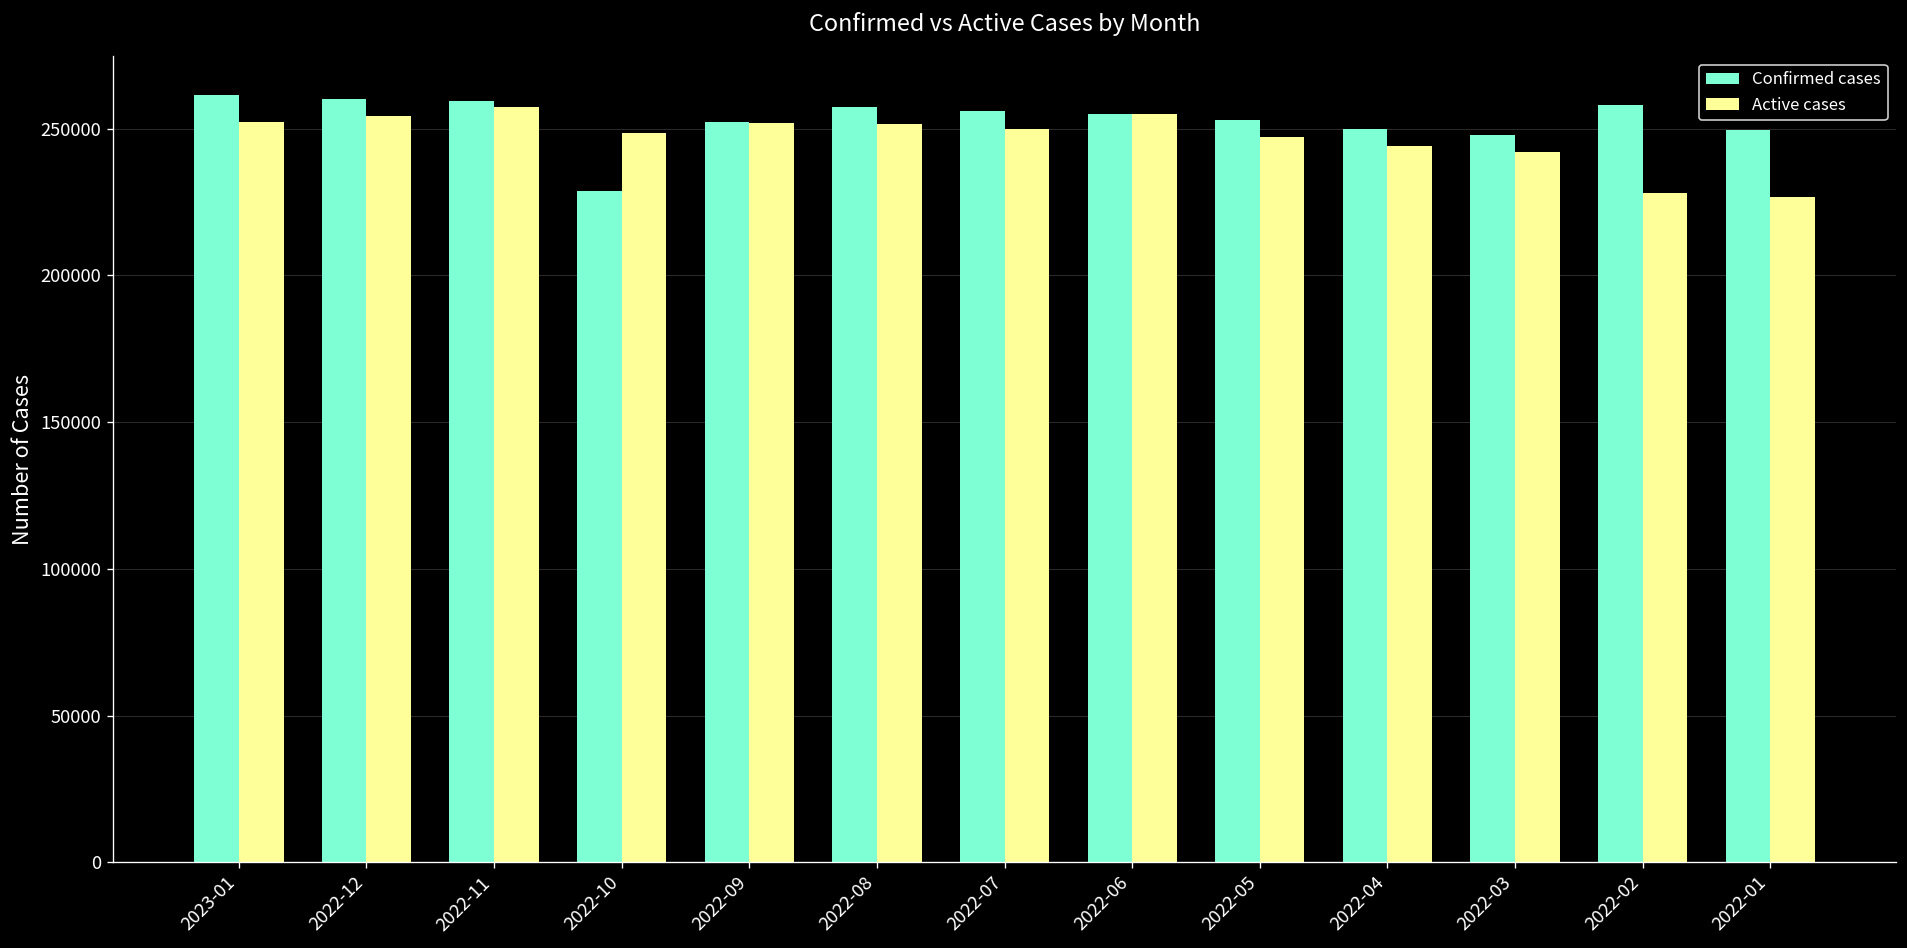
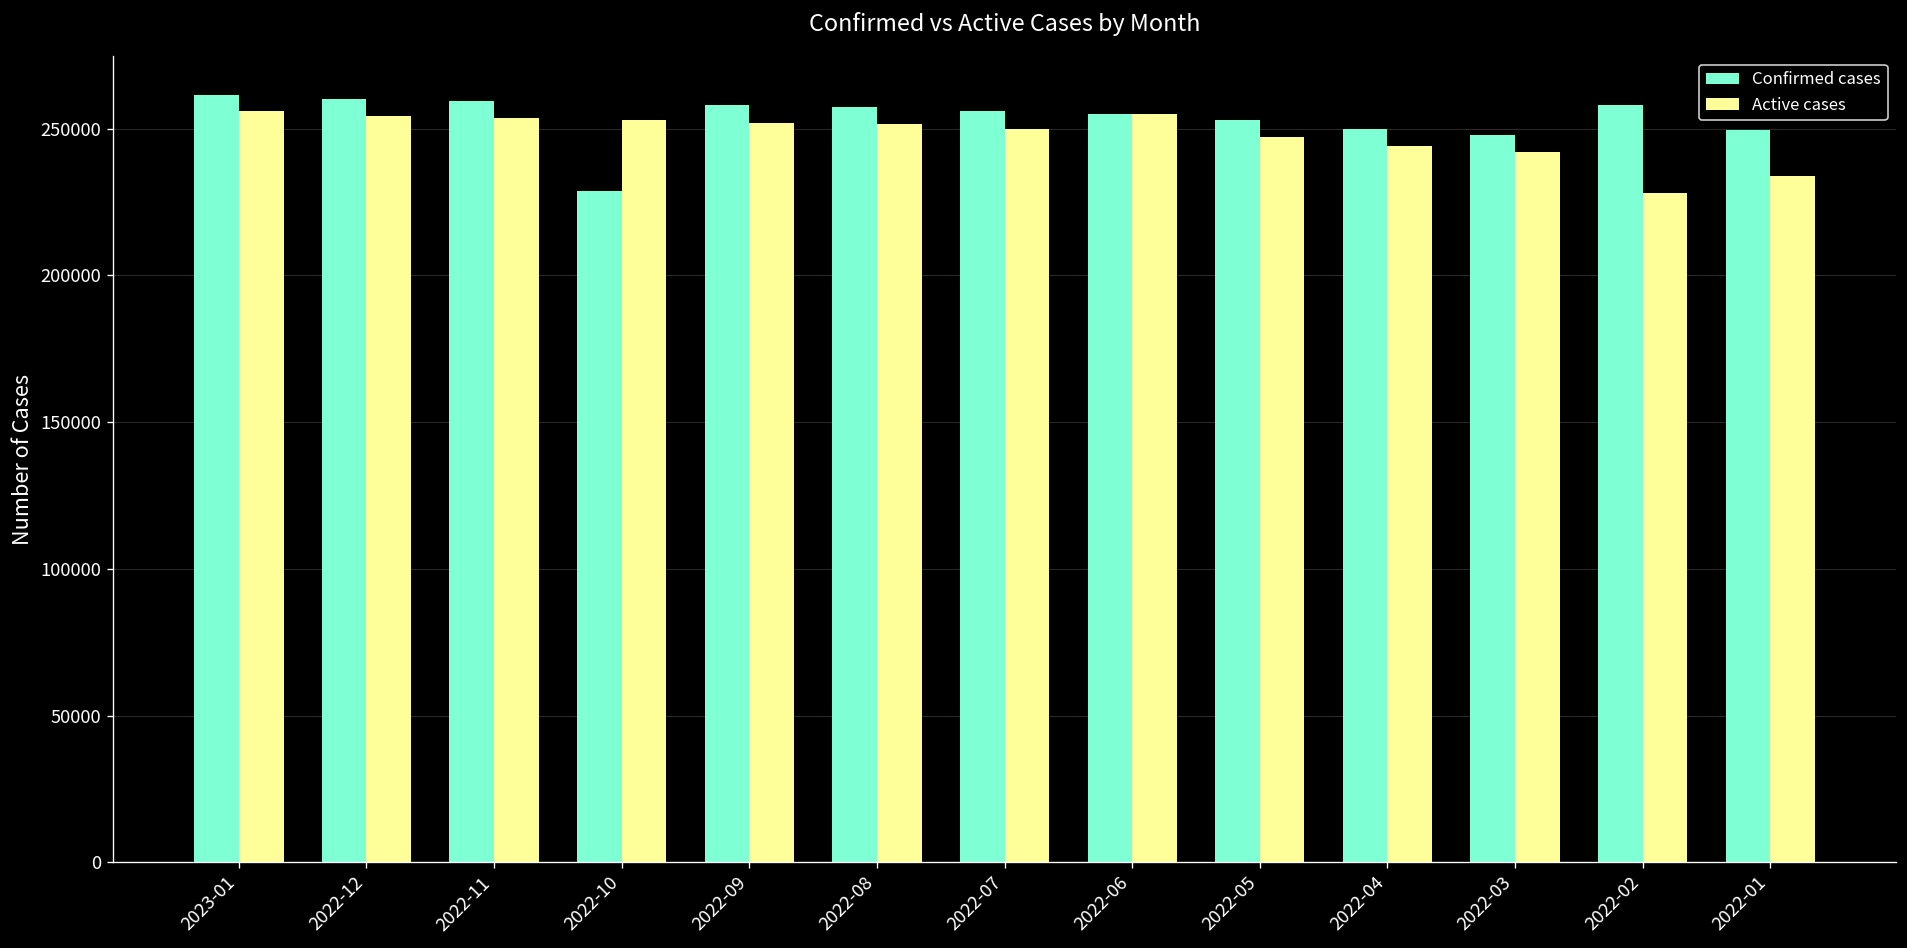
  {
    "Confirmed cases": {
      "2023-01": 262000,
      "2022-12": 260000,
      "2022-11": 259000,
      "2022-10": 229000,
-     "2022-09": 252000,
+     "2022-09": 258000,
      "2022-08": 258000,
      "2022-07": 256000,
      "2022-06": 255000,
      "2022-05": 253000,
      "2022-04": 250000,
      "2022-03": 248000,
      "2022-02": 258000,
      "2022-01": 249000
    },
    "Active cases": {
-     "2023-01": 252000,
+     "2023-01": 256000,
      "2022-12": 254000,
-     "2022-11": 257000,
-     "2022-10": 249000,
+     "2022-11": 254000,
+     "2022-10": 253000,
      "2022-09": 252000,
      "2022-08": 252000,
      "2022-07": 250000,
      "2022-06": 255000,
      "2022-05": 247000,
      "2022-04": 244000,
      "2022-03": 242000,
      "2022-02": 228000,
-     "2022-01": 227000
+     "2022-01": 234000
    }
  }
